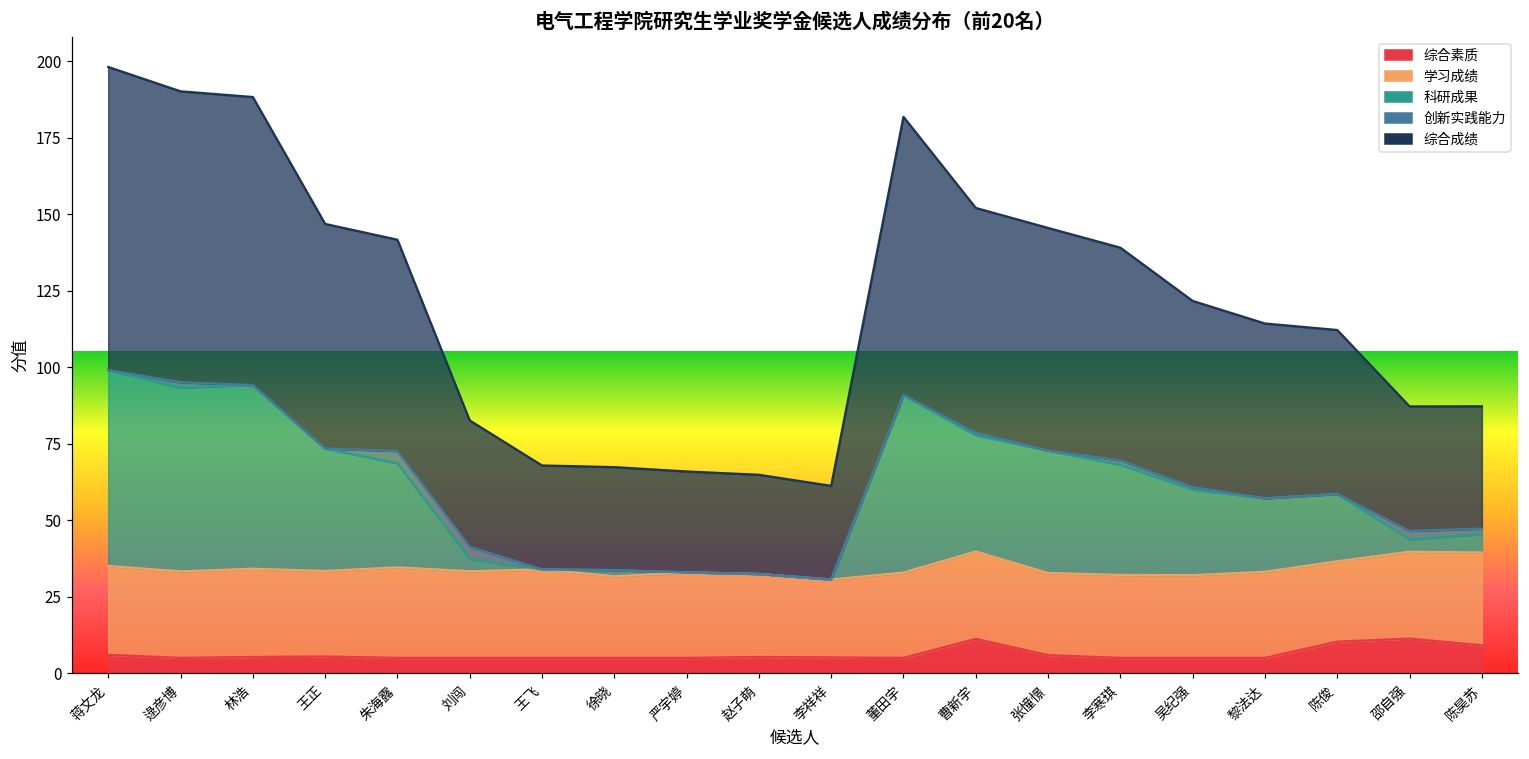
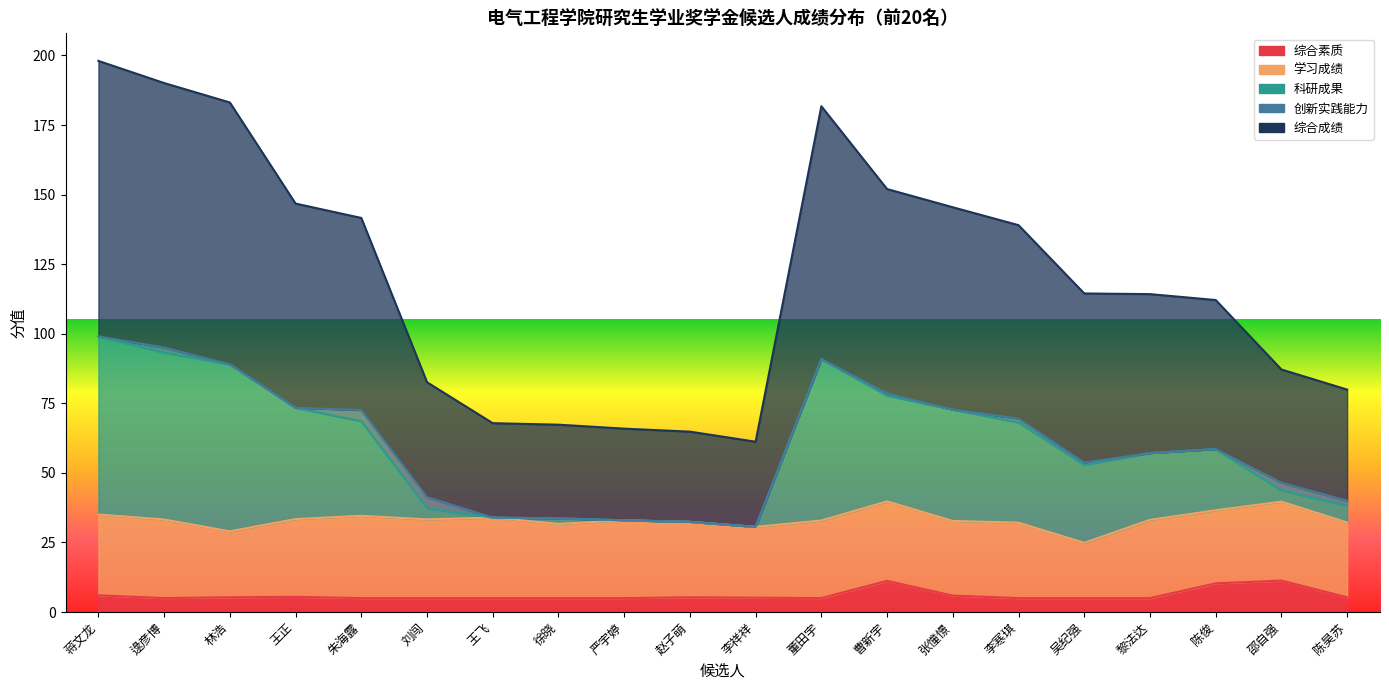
  {
    "综合素质": {
      "蒋文龙": 6,
      "逯彦博": 5,
      "林浩": 5,
      "王正": 5,
      "朱海露": 5,
      "刘闯": 5,
      "王飞": 5,
      "徐晓": 5,
      "严宇婷": 5,
      "赵子萌": 5,
      "李祥祥": 5,
      "董田宇": 5,
      "曹新宇": 11,
      "张憧憬": 6,
      "李寒琪": 5,
      "吴纪强": 5,
      "黎法达": 5,
      "陈俊": 10,
      "邵自强": 11,
-     "陈昊苏": 9
+     "陈昊苏": 5
    },
    "学习成绩": {
      "蒋文龙": 29,
      "逯彦博": 28,
-     "林浩": 29,
+     "林浩": 24,
      "王正": 28,
      "朱海露": 30,
      "刘闯": 28,
      "徐晓": 27,
      "董田宇": 28,
      "曹新宇": 29,
      "张憧憬": 27,
      "李寒琪": 27,
-     "吴纪强": 27,
+     "吴纪强": 20,
      "黎法达": 28,
      "陈俊": 26,
      "邵自强": 28,
-     "陈昊苏": 30
+     "陈昊苏": 27
    },
    "综合成绩": {
      "蒋文龙": 99,
      "逯彦博": 95,
      "林浩": 94,
      "王正": 73,
      "朱海露": 69,
      "刘闯": 41,
      "王飞": 34,
      "徐晓": 34,
      "严宇婷": 33,
      "赵子萌": 32,
      "李祥祥": 31,
      "董田宇": 91,
      "曹新宇": 73,
      "张憧憬": 73,
      "李寒琪": 70,
      "吴纪强": 61,
      "黎法达": 57,
      "陈俊": 54,
      "邵自强": 41,
      "陈昊苏": 40
    }
  }
